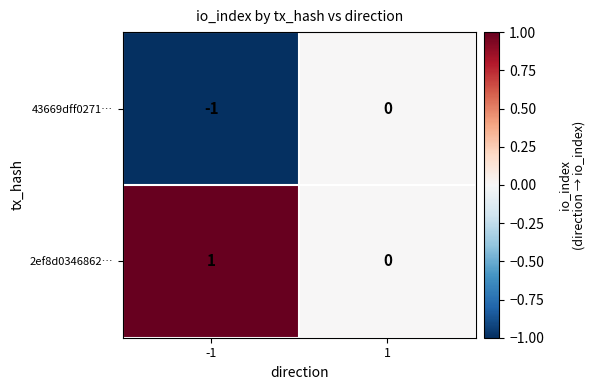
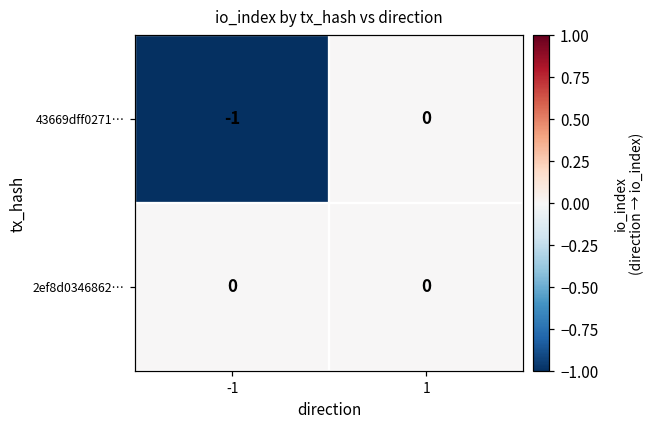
  {
    "43669dff0271…": {
      "-1": -1,
      "1": 0
    },
    "2ef8d0346862…": {
-     "-1": 1,
+     "-1": 0,
      "1": 0
    }
  }
